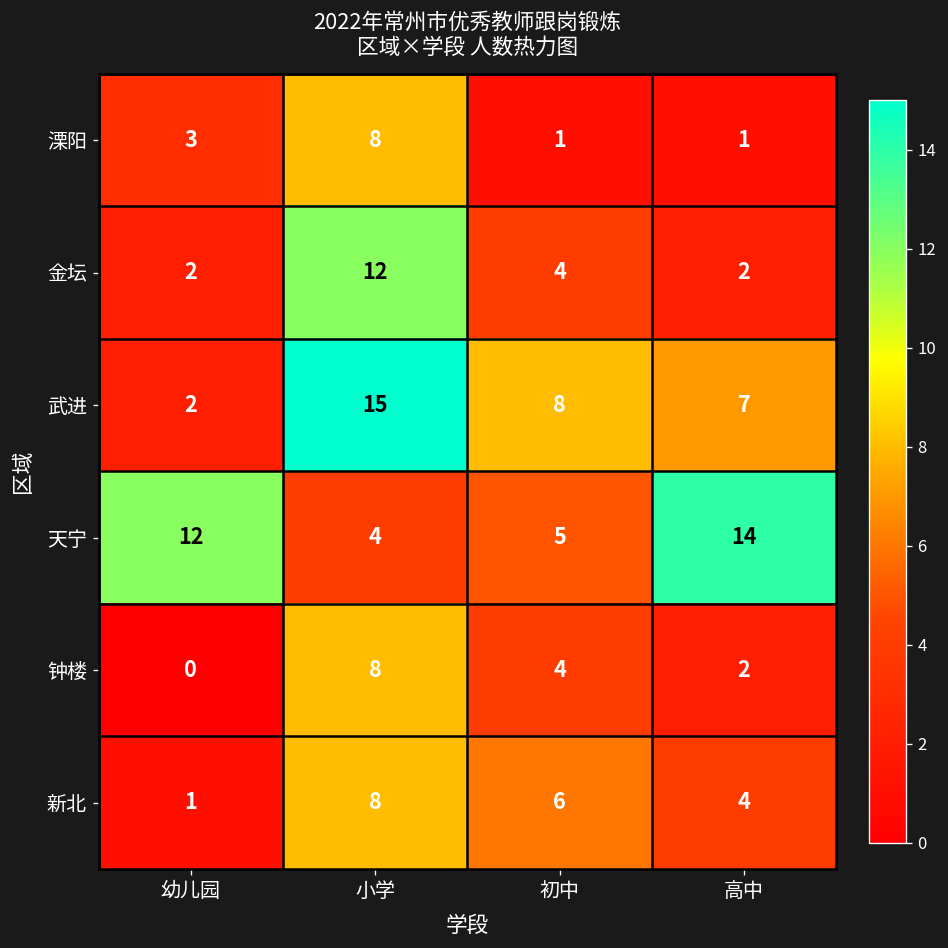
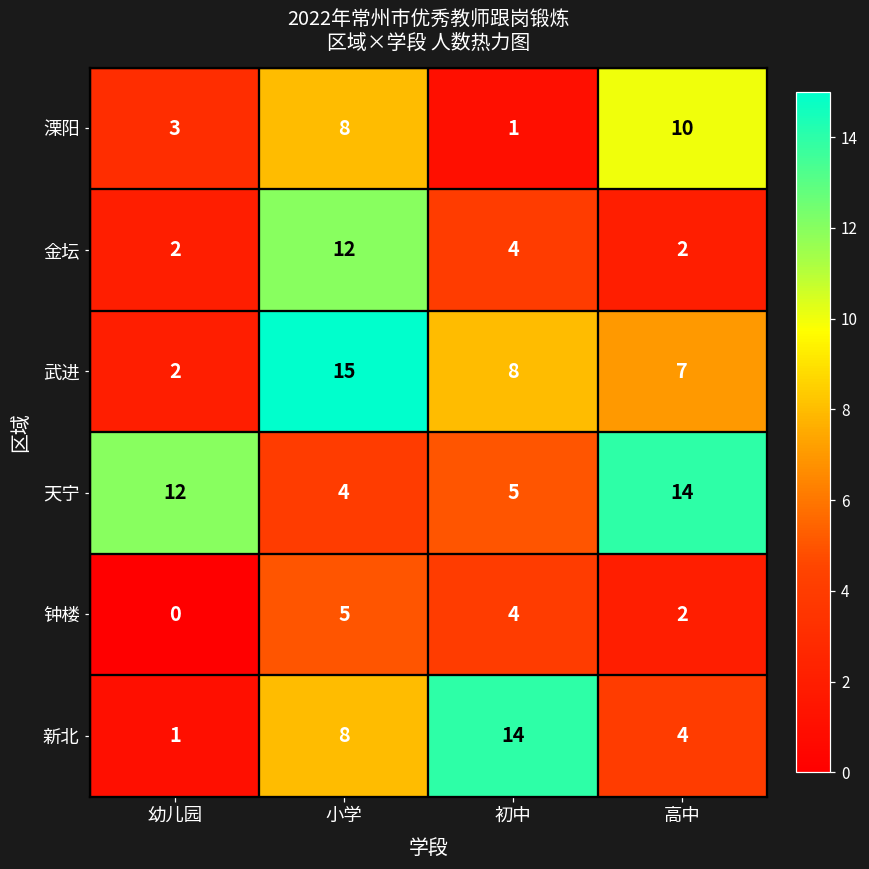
  {
    "溧阳": {
      "幼儿园": 3,
      "小学": 8,
      "初中": 1,
-     "高中": 1
+     "高中": 10
    },
    "金坛": {
      "幼儿园": 2,
      "小学": 12,
      "初中": 4,
      "高中": 2
    },
    "武进": {
      "幼儿园": 2,
      "小学": 15,
      "初中": 8,
      "高中": 7
    },
    "天宁": {
      "幼儿园": 12,
      "小学": 4,
      "初中": 5,
      "高中": 14
    },
    "钟楼": {
      "幼儿园": 0,
-     "小学": 8,
+     "小学": 5,
      "初中": 4,
      "高中": 2
    },
    "新北": {
      "幼儿园": 1,
      "小学": 8,
-     "初中": 6,
+     "初中": 14,
      "高中": 4
    }
  }
